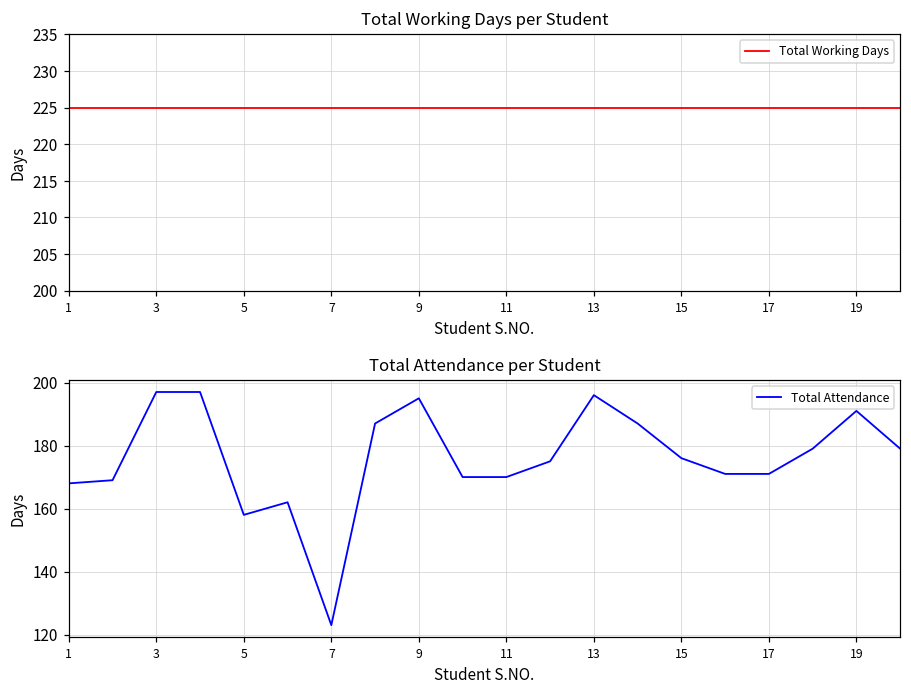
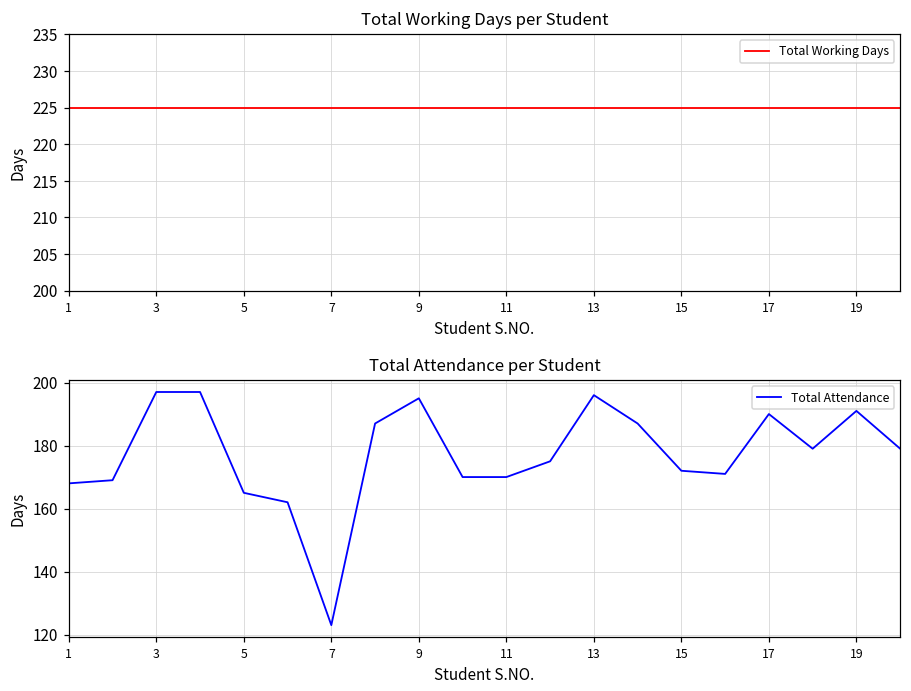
  {
    "Total Working Days per Student": {
      "1": 225,
      "3": 225,
      "5": 225,
      "7": 225,
      "9": 225,
      "11": 225,
      "13": 225,
      "15": 225,
      "17": 225,
      "19": 225
    },
    "Total Attendance per Student": {
      "1": 168,
      "3": 197,
-     "5": 158,
+     "5": 165,
      "7": 123,
      "9": 195,
      "11": 170,
      "13": 196,
-     "15": 176,
-     "17": 171,
+     "15": 172,
+     "17": 190,
      "19": 191
    }
  }
